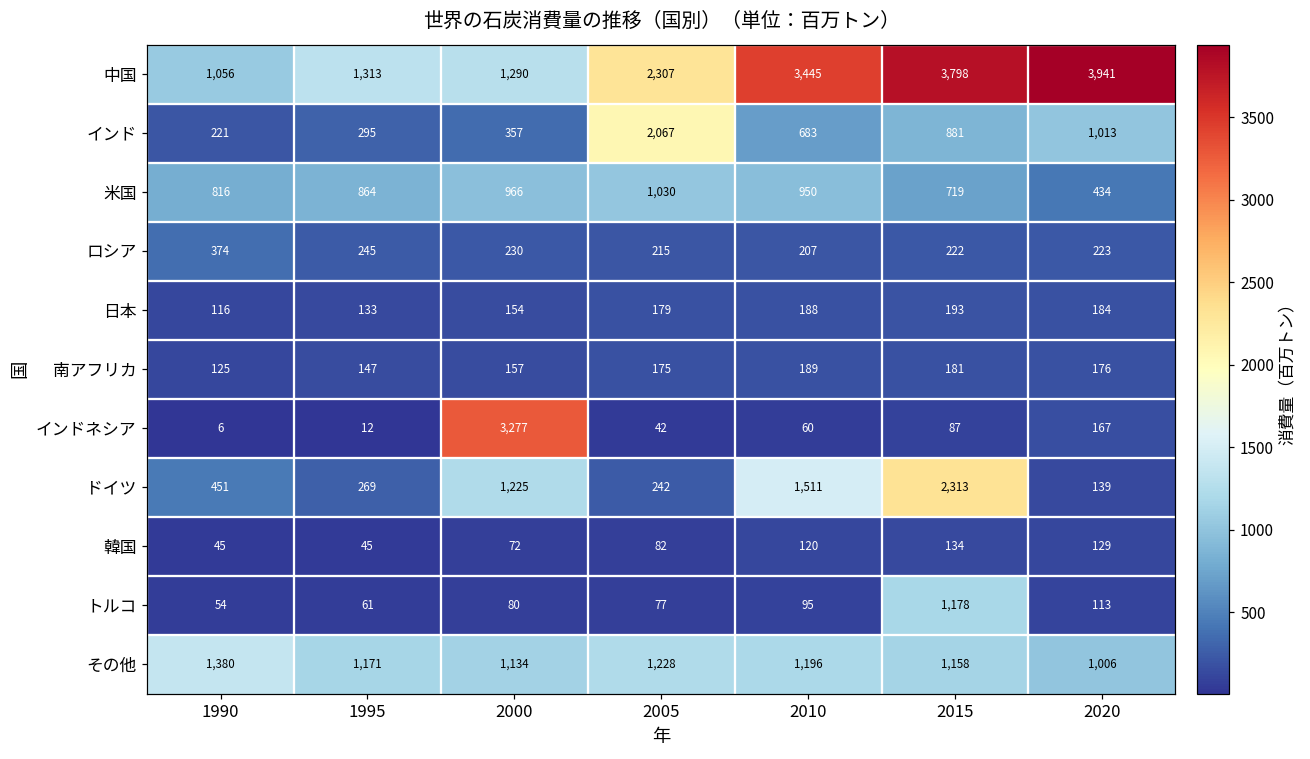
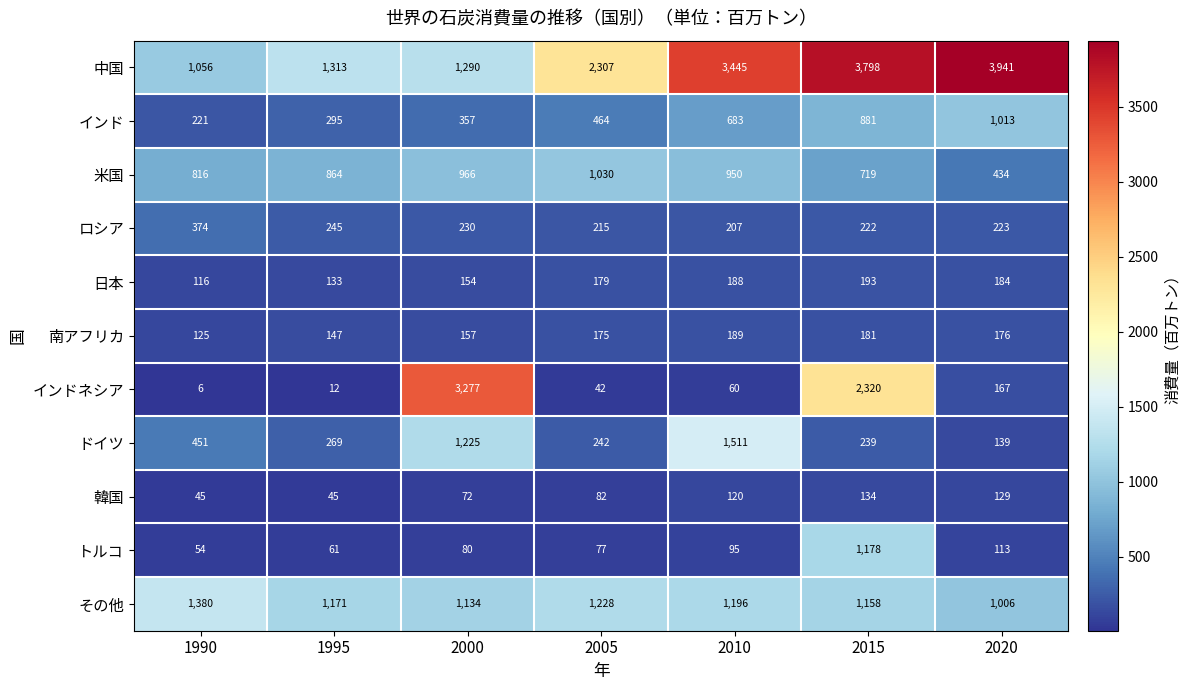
  {
    "中国": {
      "1990": "1,056",
      "1995": "1,313",
      "2000": "1,290",
      "2005": "2,307",
      "2010": "3,445",
      "2015": "3,798",
      "2020": "3,941"
    },
    "インド": {
      "1990": "221",
      "1995": "295",
      "2000": "357",
-     "2005": "2,067",
+     "2005": "464",
      "2010": "683",
      "2015": "881",
      "2020": "1,013"
    },
    "米国": {
      "1990": "816",
      "1995": "864",
      "2000": "966",
      "2005": "1,030",
      "2010": "950",
      "2015": "719",
      "2020": "434"
    },
    "ロシア": {
      "1990": "374",
      "1995": "245",
      "2000": "230",
      "2005": "215",
      "2010": "207",
      "2015": "222",
      "2020": "223"
    },
    "日本": {
      "1990": "116",
      "1995": "133",
      "2000": "154",
      "2005": "179",
      "2010": "188",
      "2015": "193",
      "2020": "184"
    },
    "南アフリカ": {
      "1990": "125",
      "1995": "147",
      "2000": "157",
      "2005": "175",
      "2010": "189",
      "2015": "181",
      "2020": "176"
    },
    "インドネシア": {
      "1990": "6",
      "1995": "12",
      "2000": "3,277",
      "2005": "42",
      "2010": "60",
-     "2015": "87",
+     "2015": "2,320",
      "2020": "167"
    },
    "ドイツ": {
      "1990": "451",
      "1995": "269",
      "2000": "1,225",
      "2005": "242",
      "2010": "1,511",
-     "2015": "2,313",
+     "2015": "239",
      "2020": "139"
    },
    "韓国": {
      "1990": "45",
      "1995": "45",
      "2000": "72",
      "2005": "82",
      "2010": "120",
      "2015": "134",
      "2020": "129"
    },
    "トルコ": {
      "1990": "54",
      "1995": "61",
      "2000": "80",
      "2005": "77",
      "2010": "95",
      "2015": "1,178",
      "2020": "113"
    },
    "その他": {
      "1990": "1,380",
      "1995": "1,171",
      "2000": "1,134",
      "2005": "1,228",
      "2010": "1,196",
      "2015": "1,158",
      "2020": "1,006"
    }
  }
